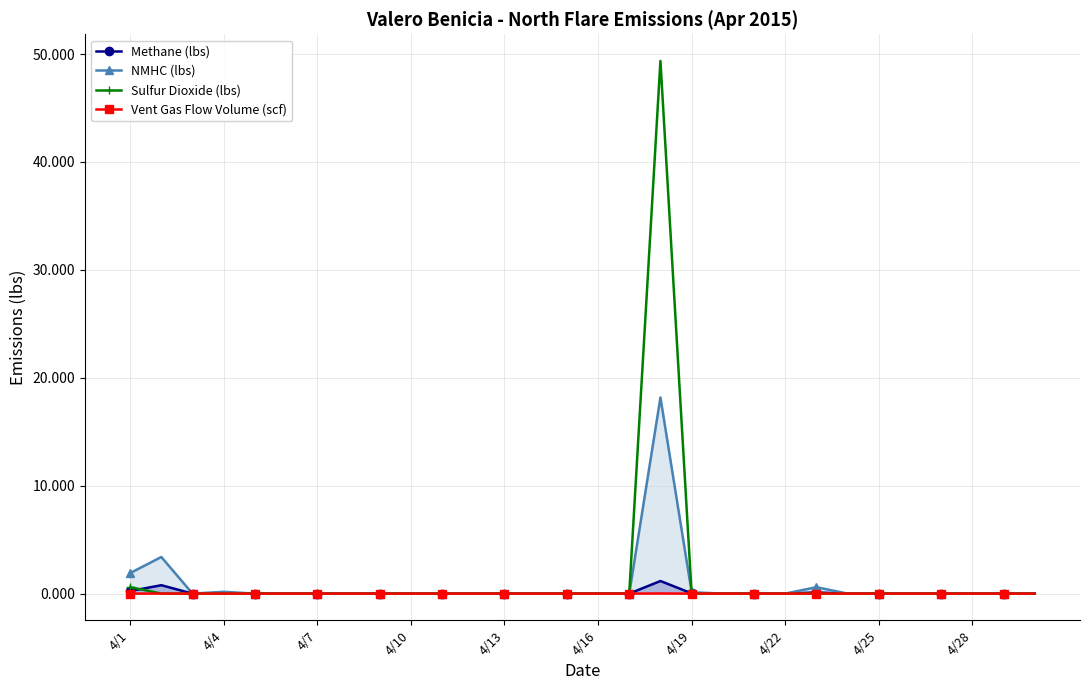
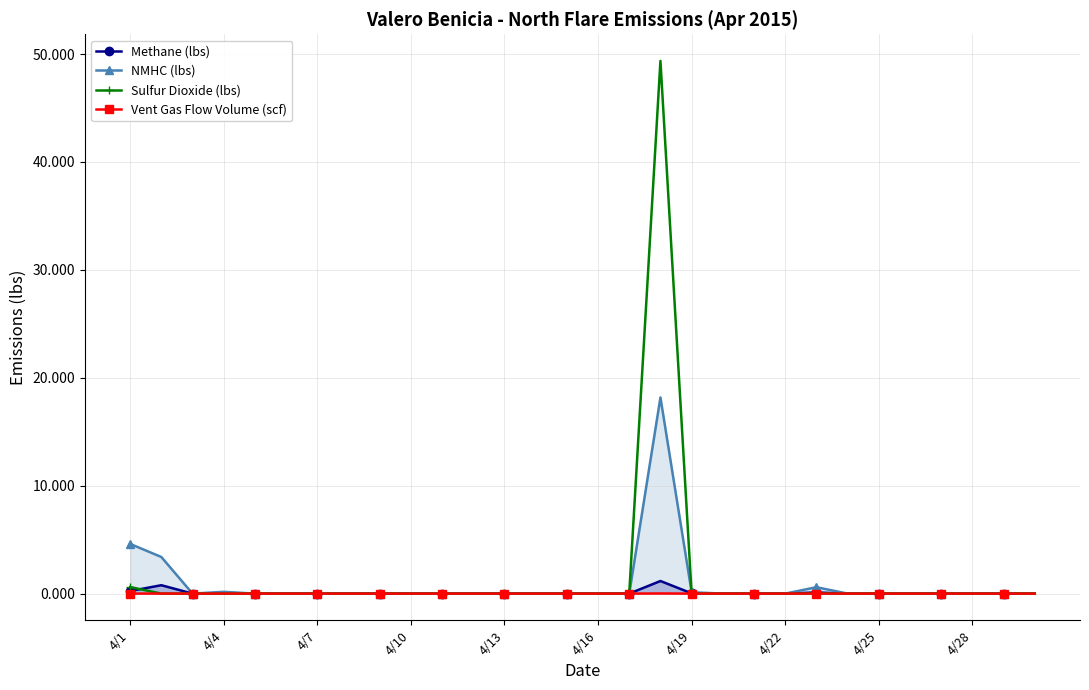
  {
    "Methane (lbs)": {
      "4/1": 0.2
    },
    "NMHC (lbs)": {
-     "4/1": 1.9
+     "4/1": 4.6
    },
    "Sulfur Dioxide (lbs)": {
      "4/1": 0.6
    },
    "Vent Gas Flow Volume (scf)": {
      "4/1": 0.0
    }
  }
